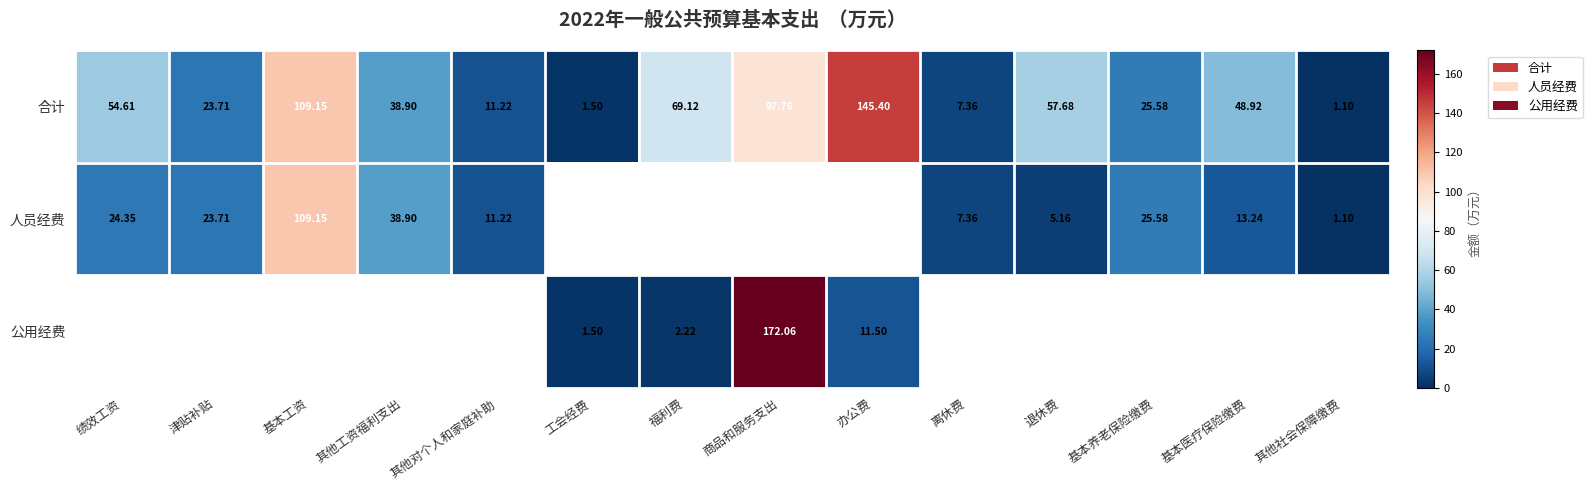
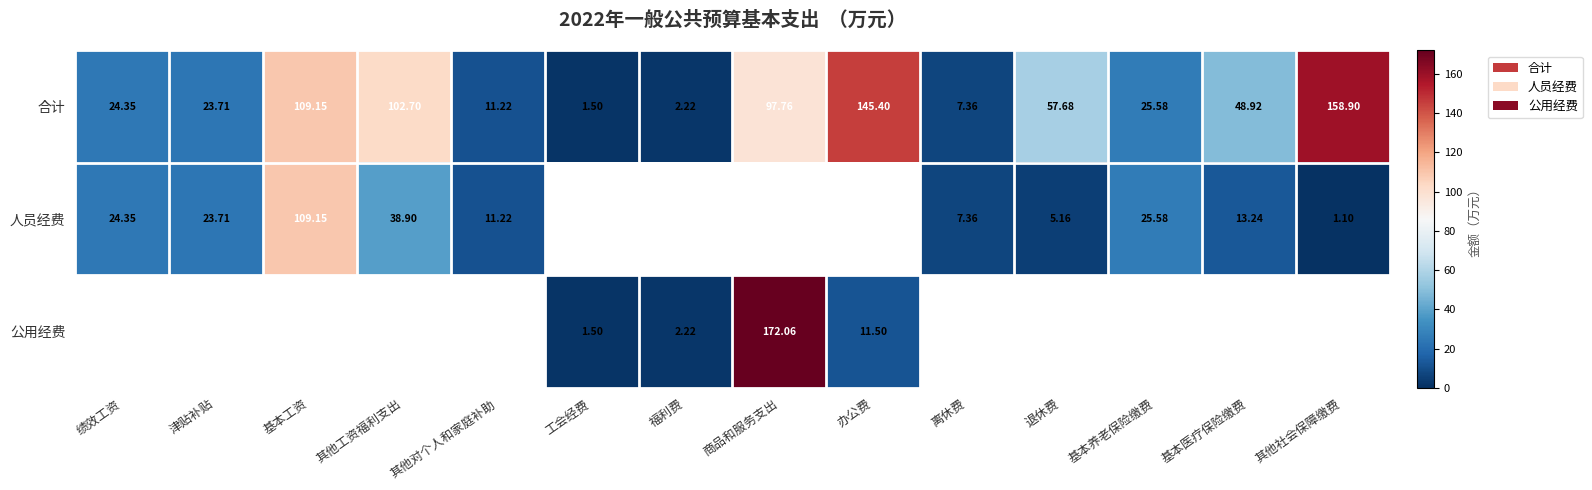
  {
    "合计": {
-     "绩效工资": 54.61,
+     "绩效工资": 24.35,
      "津贴补贴": 23.71,
      "基本工资": 109.15,
-     "其他工资福利支出": 38.90,
+     "其他工资福利支出": 102.70,
      "其他对个人和家庭补助": 11.22,
      "工会经费": 1.50,
-     "福利费": 69.12,
+     "福利费": 2.22,
      "办公费": 145.40,
      "离休费": 7.36,
      "退休费": 57.68,
      "基本养老保险缴费": 25.58,
      "基本医疗保险缴费": 48.92,
-     "其他社会保障缴费": 1.10
+     "其他社会保障缴费": 158.90
    },
    "人员经费": {
      "绩效工资": 24.35,
      "津贴补贴": 23.71,
      "基本工资": 109.15,
      "其他工资福利支出": 38.90,
      "其他对个人和家庭补助": 11.22,
      "离休费": 7.36,
      "退休费": 5.16,
      "基本养老保险缴费": 25.58,
      "基本医疗保险缴费": 13.24,
      "其他社会保障缴费": 1.10
    },
    "公用经费": {
      "工会经费": 1.50,
      "福利费": 2.22,
      "商品和服务支出": 172.06,
      "办公费": 11.50
    }
  }
